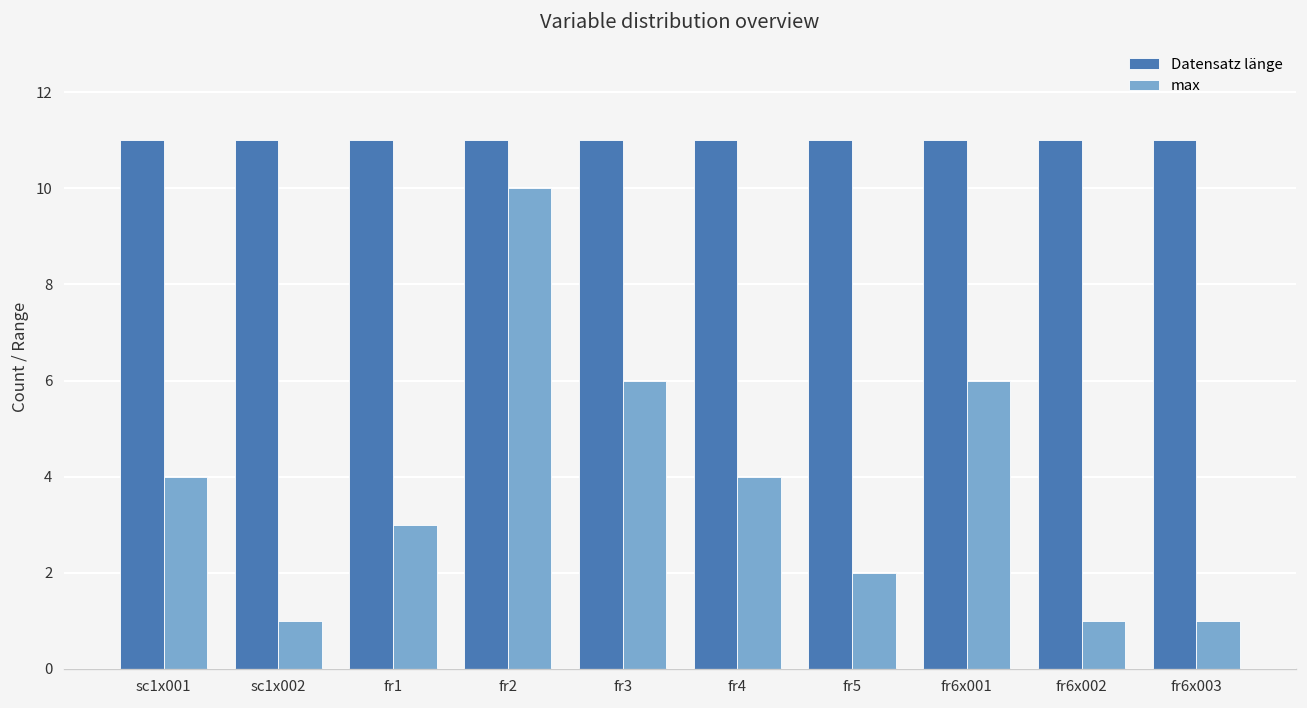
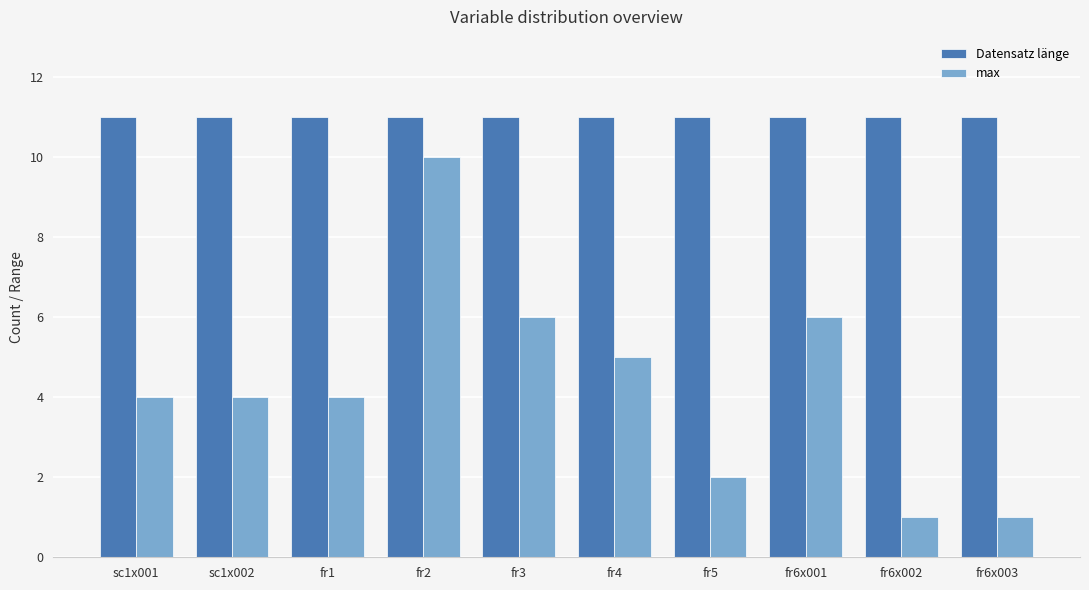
  {
    "Datensatz länge": {
      "sc1x001": 11,
      "sc1x002": 11,
      "fr1": 11,
      "fr2": 11,
      "fr3": 11,
      "fr4": 11,
      "fr5": 11,
      "fr6x001": 11,
      "fr6x002": 11,
      "fr6x003": 11
    },
    "max": {
      "sc1x001": 4,
-     "sc1x002": 1,
-     "fr1": 3,
+     "sc1x002": 4,
+     "fr1": 4,
      "fr2": 10,
      "fr3": 6,
-     "fr4": 4,
+     "fr4": 5,
      "fr5": 2,
      "fr6x001": 6,
      "fr6x002": 1,
      "fr6x003": 1
    }
  }
